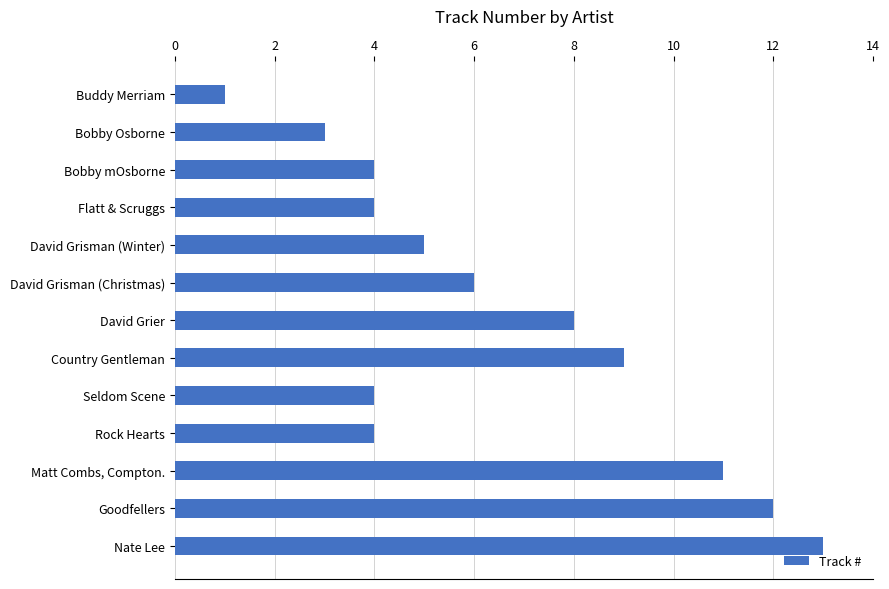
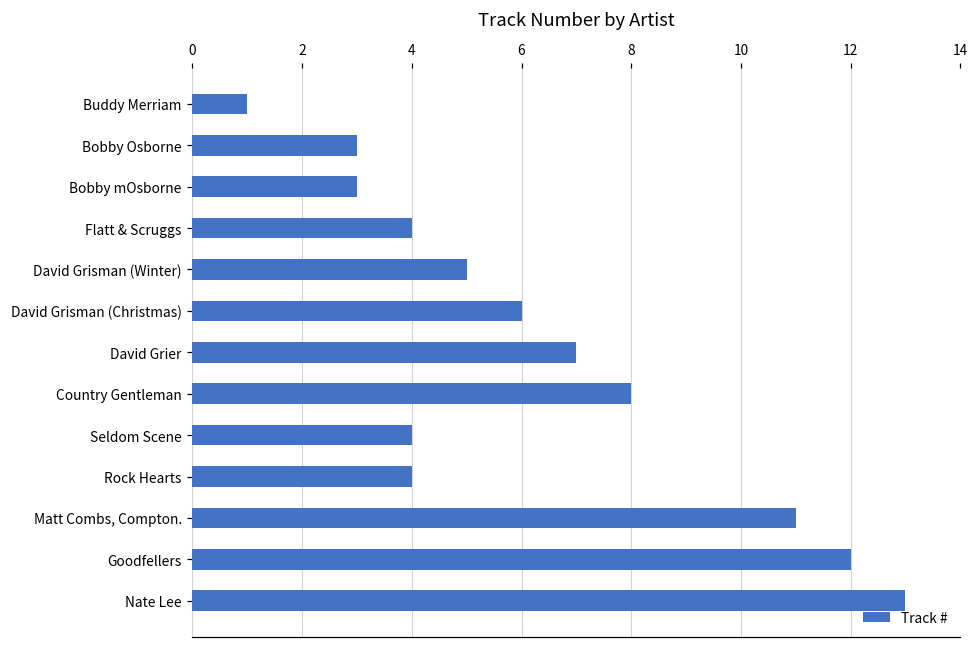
  {
    "Buddy Merriam": 1,
    "Bobby Osborne": 3,
-   "Bobby mOsborne": 4,
+   "Bobby mOsborne": 3,
    "Flatt & Scruggs": 4,
    "David Grisman (Winter)": 5,
    "David Grisman (Christmas)": 6,
-   "David Grier": 8,
-   "Country Gentleman": 9,
+   "David Grier": 7,
+   "Country Gentleman": 8,
    "Seldom Scene": 4,
    "Rock Hearts": 4,
    "Matt Combs, Compton.": 11,
    "Goodfellers": 12,
    "Nate Lee": 13
  }
